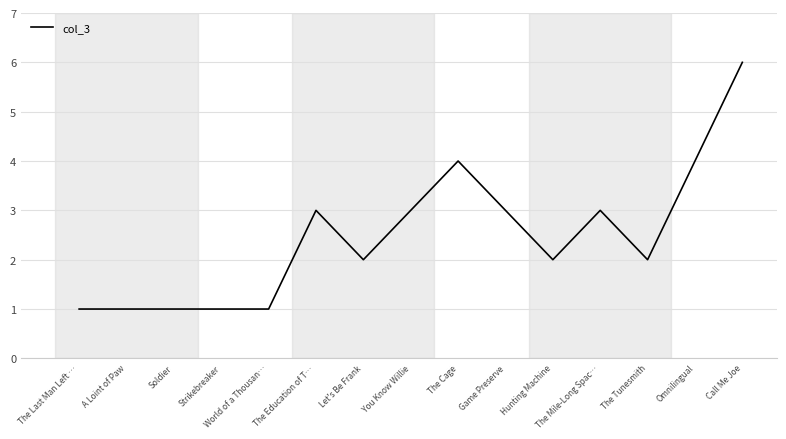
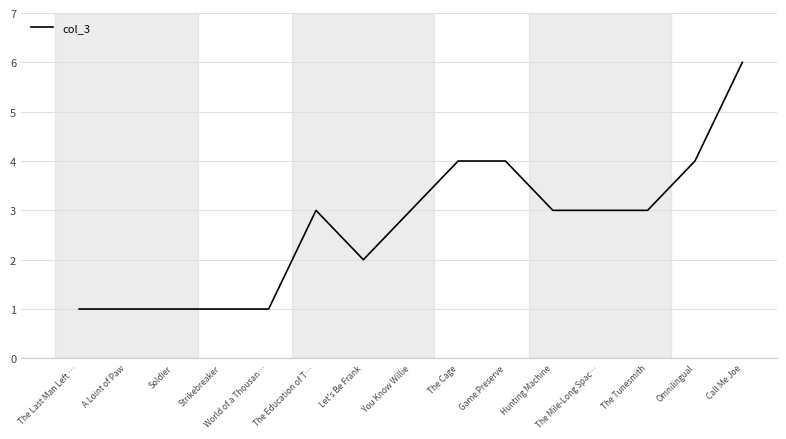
  {
    "The Last Man Left …": 1,
    "A Loint of Paw": 1,
    "Soldier": 1,
    "Strikebreaker": 1,
    "World of a Thousan…": 1,
    "The Education of T…": 3,
    "Let's Be Frank": 2,
    "You Know Willie": 3,
    "The Cage": 4,
-   "Game Preserve": 3,
-   "Hunting Machine": 2,
+   "Game Preserve": 4,
+   "Hunting Machine": 3,
    "The Mile-Long Spac…": 3,
-   "The Tunesmith": 2,
+   "The Tunesmith": 3,
    "Omnilingual": 4,
    "Call Me Joe": 6
  }
